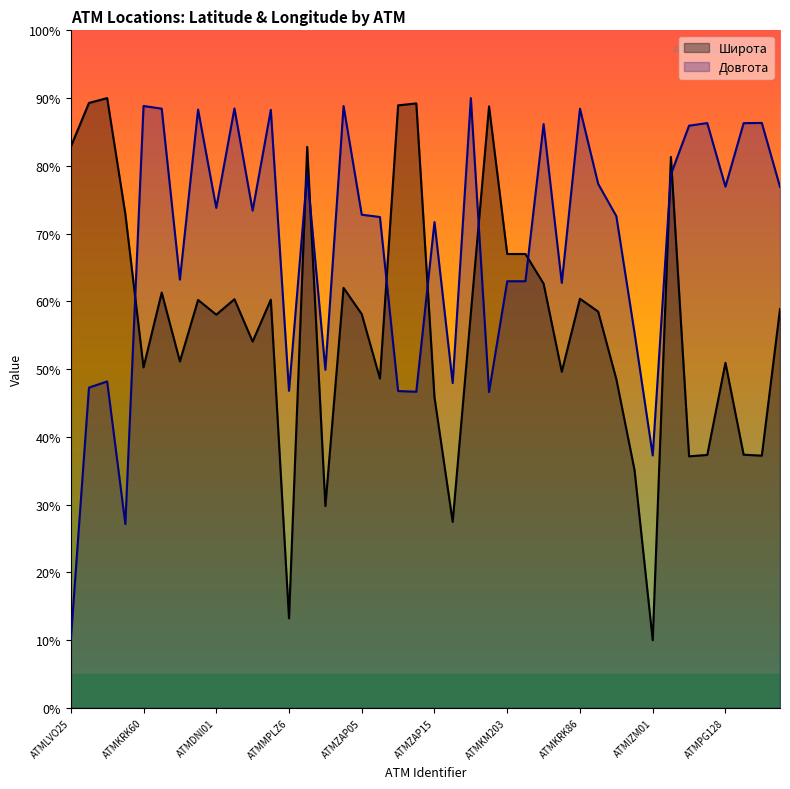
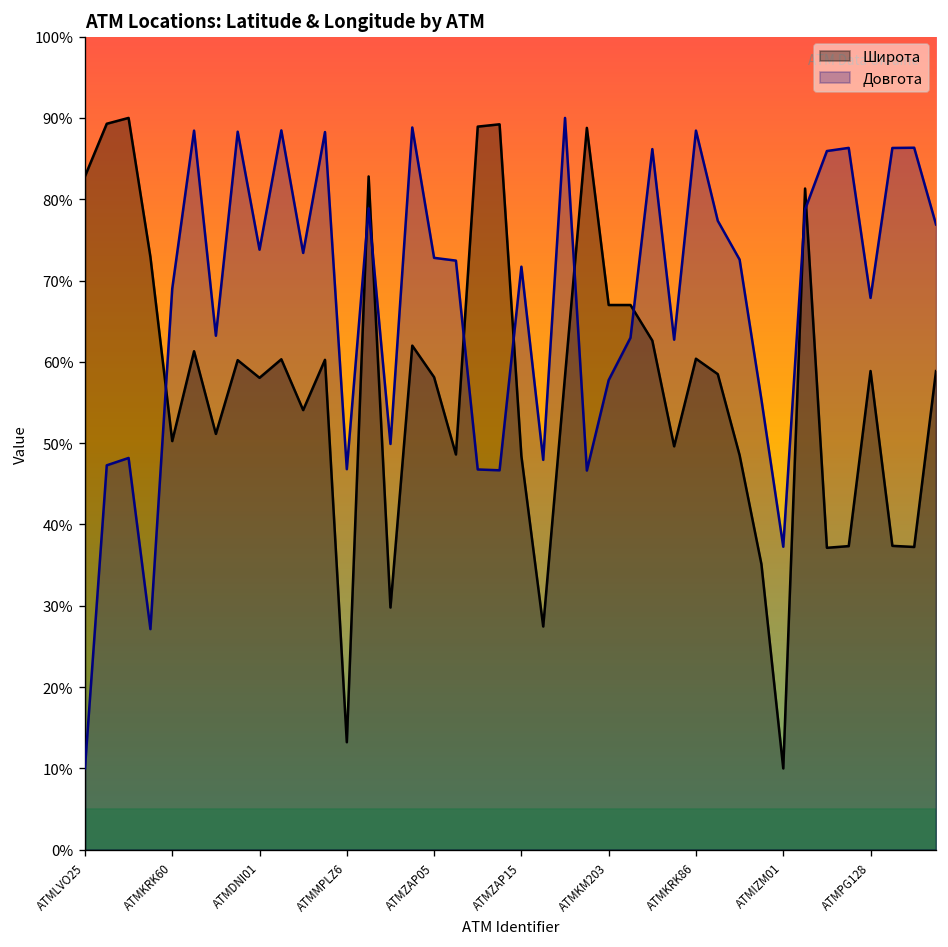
  {
    "Широта": {
      "ATMLVO25": "83%",
      "ATMKRK60": "50%",
      "ATMDNI01": "58%",
      "ATMMPLZ6": "13%",
      "ATMZAP05": "58%",
-     "ATMZAP15": "46%",
+     "ATMZAP15": "48%",
      "ATMKM203": "67%",
      "ATMKRK86": "60%",
      "ATMIZM01": "10%",
-     "ATMPG128": "51%"
+     "ATMPG128": "59%"
    },
    "Довгота": {
      "ATMLVO25": "10%",
-     "ATMKRK60": "89%",
+     "ATMKRK60": "69%",
      "ATMDNI01": "74%",
      "ATMMPLZ6": "47%",
      "ATMZAP05": "73%",
      "ATMZAP15": "72%",
-     "ATMKM203": "63%",
+     "ATMKM203": "58%",
      "ATMKRK86": "88%",
      "ATMIZM01": "37%",
-     "ATMPG128": "77%"
+     "ATMPG128": "68%"
    }
  }
